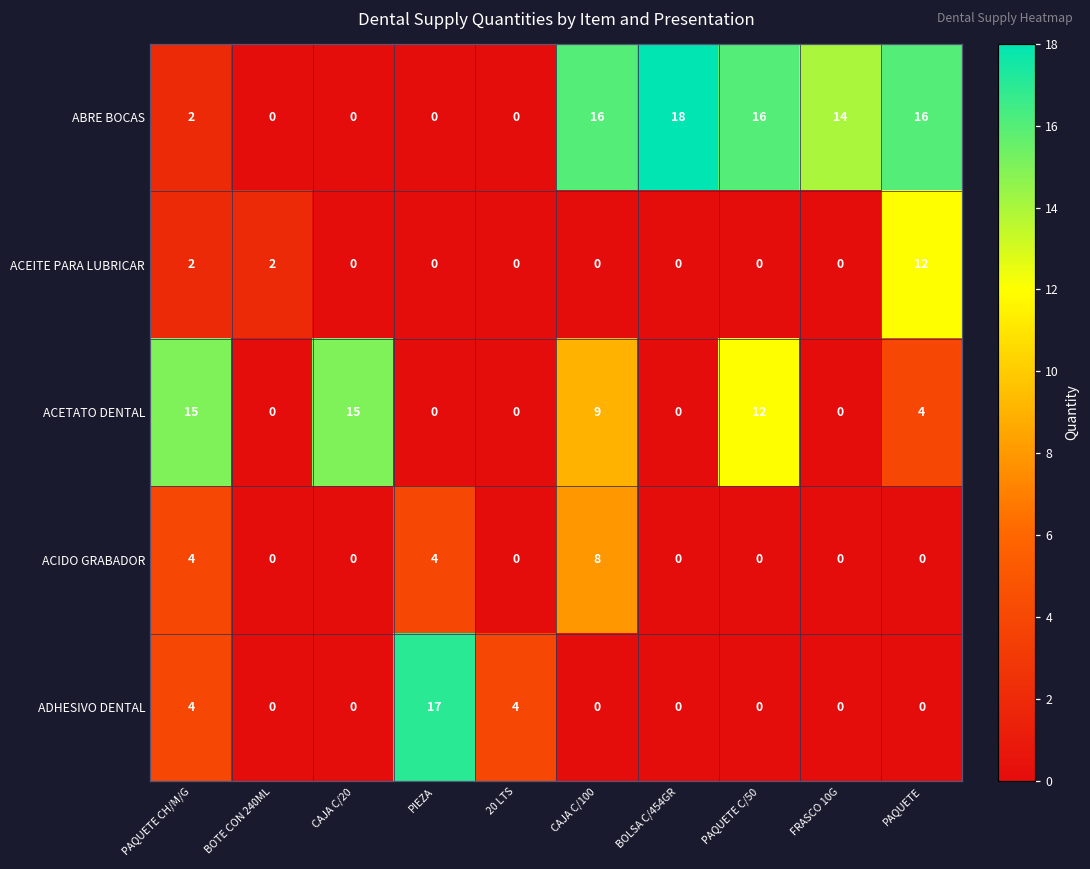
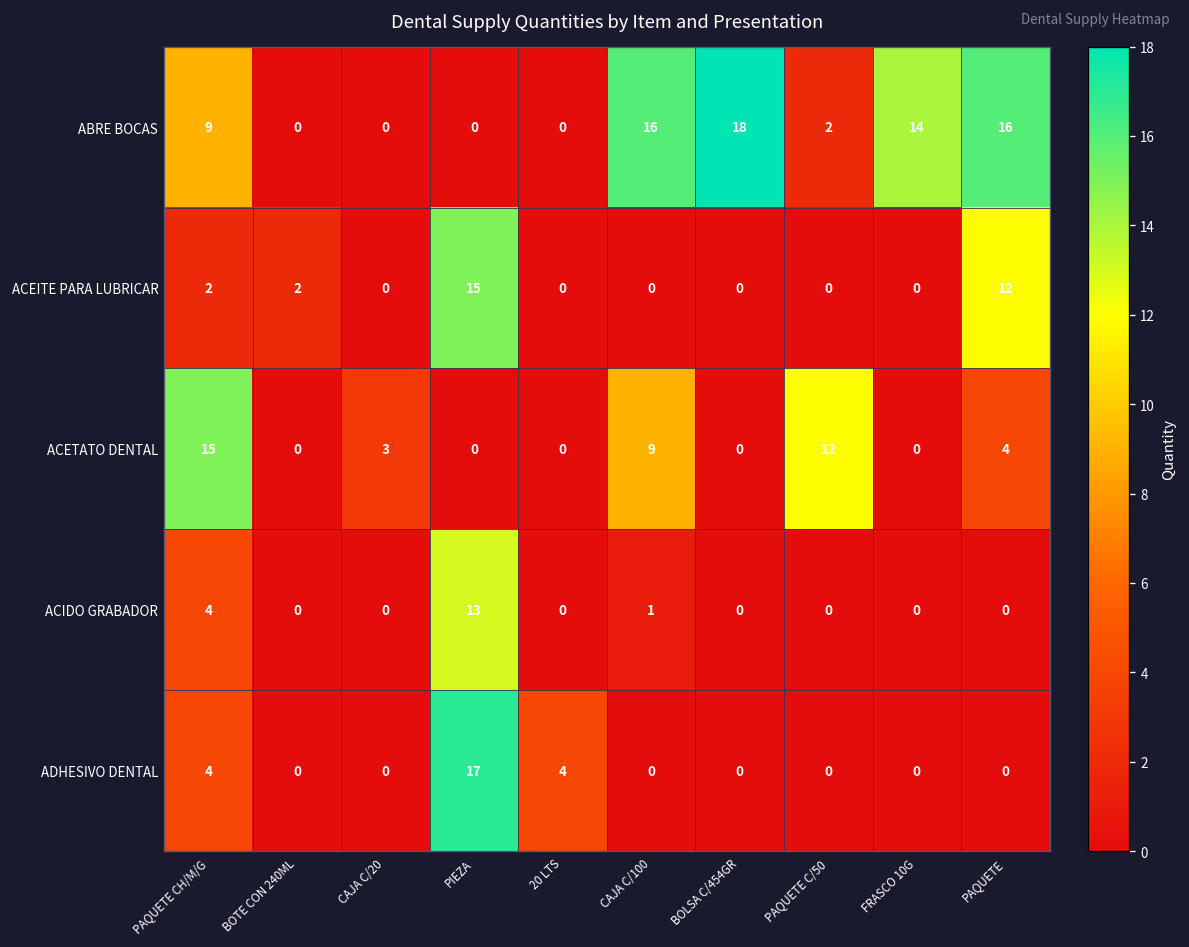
  {
    "ABRE BOCAS": {
-     "PAQUETE CH/M/G": 2,
+     "PAQUETE CH/M/G": 9,
      "BOTE CON 240ML": 0,
      "CAJA C/20": 0,
      "PIEZA": 0,
      "20 LTS": 0,
      "CAJA C/100": 16,
      "BOLSA C/454GR": 18,
-     "PAQUETE C/50": 16,
+     "PAQUETE C/50": 2,
      "FRASCO 10G": 14,
      "PAQUETE": 16
    },
    "ACEITE PARA LUBRICAR": {
      "PAQUETE CH/M/G": 2,
      "BOTE CON 240ML": 2,
      "CAJA C/20": 0,
-     "PIEZA": 0,
+     "PIEZA": 15,
      "20 LTS": 0,
      "CAJA C/100": 0,
      "BOLSA C/454GR": 0,
      "PAQUETE C/50": 0,
      "FRASCO 10G": 0,
      "PAQUETE": 12
    },
    "ACETATO DENTAL": {
      "PAQUETE CH/M/G": 15,
      "BOTE CON 240ML": 0,
-     "CAJA C/20": 15,
+     "CAJA C/20": 3,
      "PIEZA": 0,
      "20 LTS": 0,
      "CAJA C/100": 9,
      "BOLSA C/454GR": 0,
      "PAQUETE C/50": 12,
      "FRASCO 10G": 0,
      "PAQUETE": 4
    },
    "ACIDO GRABADOR": {
      "PAQUETE CH/M/G": 4,
      "BOTE CON 240ML": 0,
      "CAJA C/20": 0,
-     "PIEZA": 4,
+     "PIEZA": 13,
      "20 LTS": 0,
-     "CAJA C/100": 8,
+     "CAJA C/100": 1,
      "BOLSA C/454GR": 0,
      "PAQUETE C/50": 0,
      "FRASCO 10G": 0,
      "PAQUETE": 0
    },
    "ADHESIVO DENTAL": {
      "PAQUETE CH/M/G": 4,
      "BOTE CON 240ML": 0,
      "CAJA C/20": 0,
      "PIEZA": 17,
      "20 LTS": 4,
      "CAJA C/100": 0,
      "BOLSA C/454GR": 0,
      "PAQUETE C/50": 0,
      "FRASCO 10G": 0,
      "PAQUETE": 0
    }
  }
